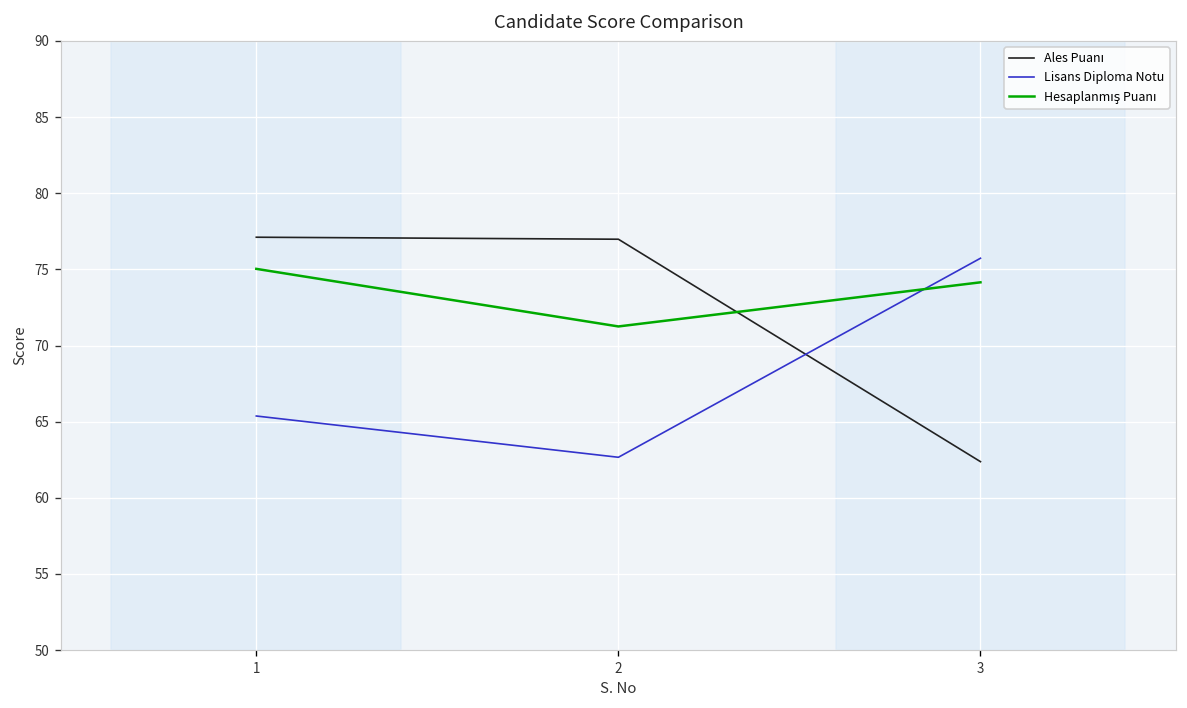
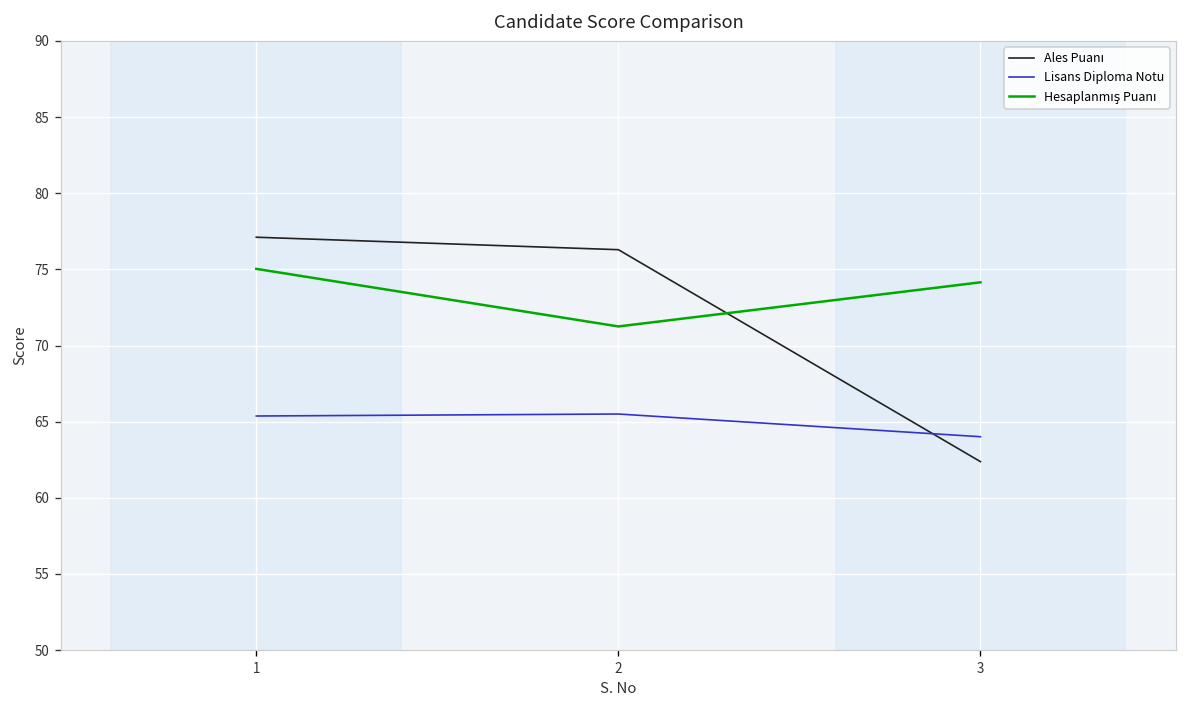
  {
    "Ales Puanı": {
      "1": 77.1,
-     "2": 77.0,
+     "2": 76.3,
      "3": 62.4
    },
    "Lisans Diploma Notu": {
      "1": 65.4,
-     "2": 62.7,
-     "3": 75.7
+     "2": 65.5,
+     "3": 64.0
    },
    "Hesaplanmış Puanı": {
      "1": 75.0,
      "2": 71.3,
      "3": 74.1
    }
  }
